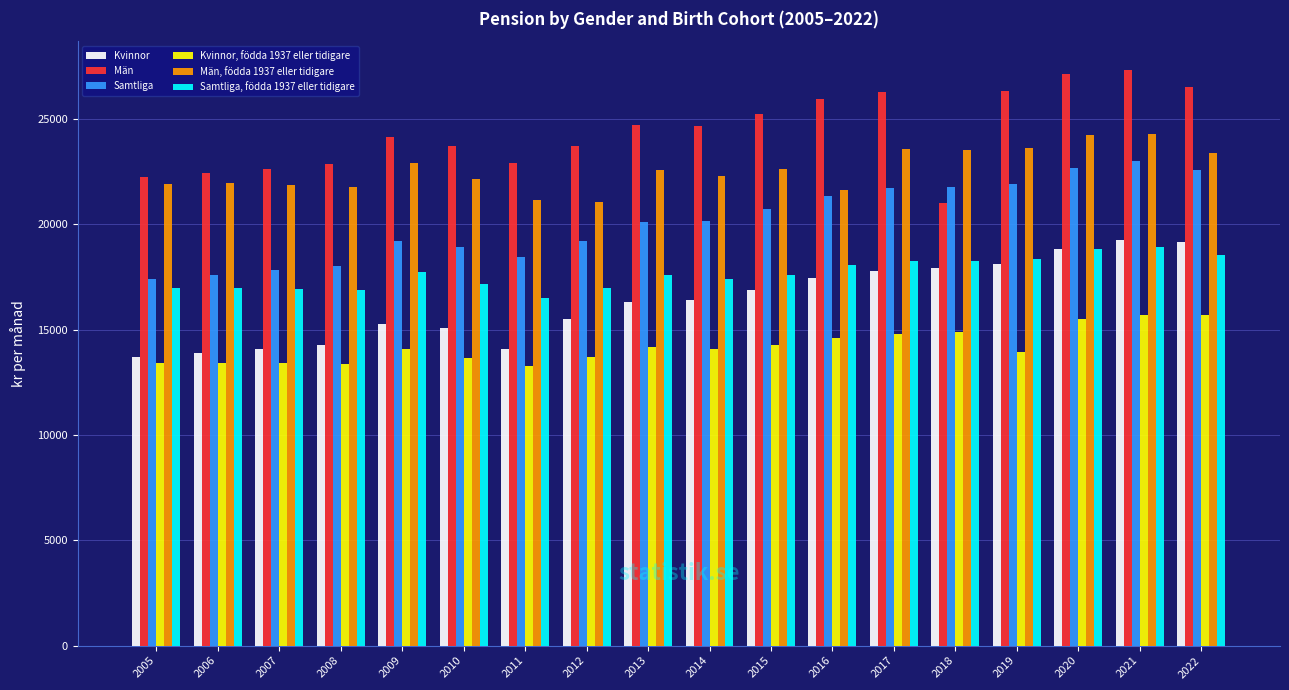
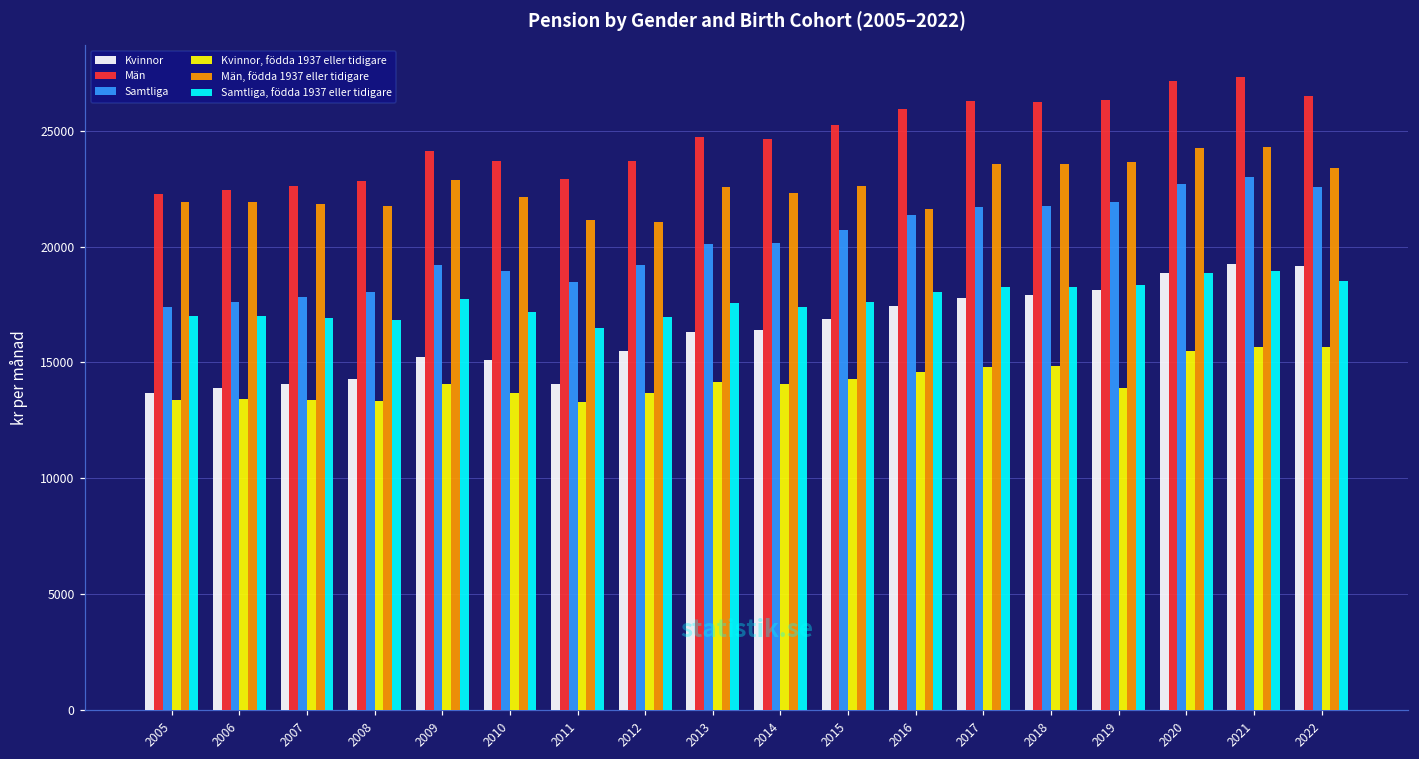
  {
    "Kvinnor": {
      "2005": 13700,
      "2006": 13900,
      "2007": 14100,
      "2008": 14300,
      "2009": 15300,
      "2010": 15100,
      "2011": 14100,
      "2012": 15500,
      "2013": 16300,
      "2014": 16400,
      "2015": 16900,
      "2016": 17400,
      "2017": 17800,
      "2018": 17900,
      "2019": 18100,
      "2020": 18800,
      "2021": 19300,
      "2022": 19200
    },
    "Män": {
      "2005": 22300,
      "2006": 22500,
      "2007": 22600,
      "2008": 22800,
      "2009": 24100,
      "2010": 23700,
      "2011": 22900,
      "2012": 23700,
      "2013": 24700,
      "2014": 24700,
      "2015": 25200,
      "2016": 26000,
      "2017": 26300,
-     "2018": 21000,
+     "2018": 26200,
      "2019": 26300,
      "2020": 27100,
      "2021": 27300,
      "2022": 26500
    },
    "Samtliga": {
      "2005": 17400,
      "2006": 17600,
      "2007": 17800,
      "2008": 18000,
      "2009": 19200,
      "2010": 18900,
      "2011": 18500,
      "2012": 19200,
      "2013": 20100,
      "2014": 20200,
      "2015": 20700,
      "2016": 21300,
      "2017": 21700,
      "2018": 21800,
      "2019": 21900,
      "2020": 22700,
      "2021": 23000,
      "2022": 22600
    },
    "Kvinnor, födda 1937 eller tidigare": {
      "2005": 13400,
      "2006": 13400,
      "2007": 13400,
      "2008": 13300,
      "2009": 14100,
      "2010": 13700,
      "2011": 13300,
      "2012": 13700,
      "2013": 14200,
      "2014": 14100,
      "2015": 14300,
      "2016": 14600,
      "2017": 14800,
      "2018": 14900,
      "2019": 13900,
      "2020": 15500,
      "2021": 15700,
      "2022": 15700
    },
    "Män, födda 1937 eller tidigare": {
      "2005": 21900,
      "2006": 21900,
      "2007": 21800,
      "2008": 21800,
      "2009": 22900,
      "2010": 22200,
      "2011": 21100,
      "2012": 21100,
      "2013": 22600,
      "2014": 22300,
      "2015": 22600,
      "2016": 21600,
      "2017": 23600,
      "2018": 23500,
      "2019": 23600,
      "2020": 24200,
      "2021": 24300,
      "2022": 23400
    },
    "Samtliga, födda 1937 eller tidigare": {
      "2005": 17000,
      "2006": 17000,
      "2007": 16900,
      "2008": 16900,
      "2009": 17700,
      "2010": 17200,
      "2011": 16500,
      "2012": 17000,
      "2013": 17600,
      "2014": 17400,
      "2015": 17600,
      "2016": 18000,
      "2017": 18300,
      "2018": 18300,
      "2019": 18300,
      "2020": 18800,
      "2021": 18900,
      "2022": 18500
    }
  }
